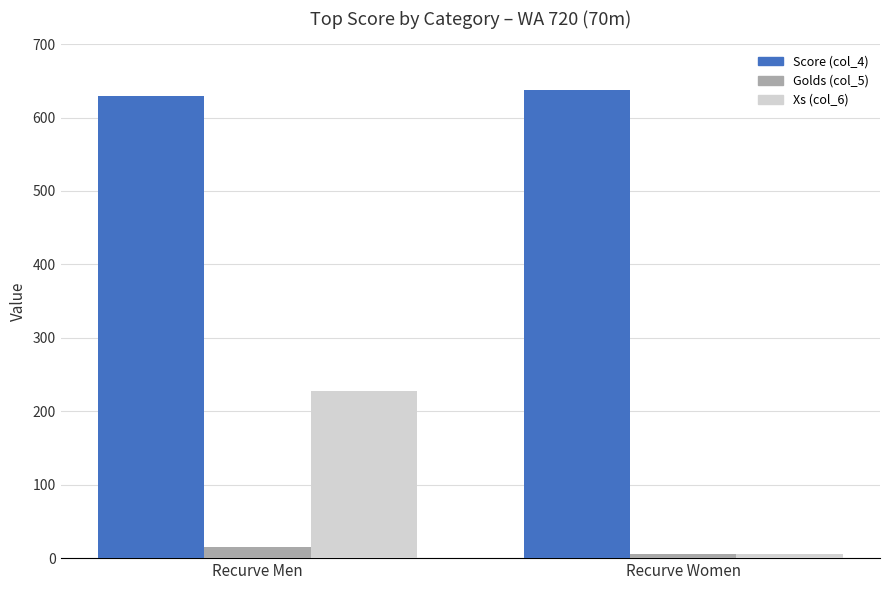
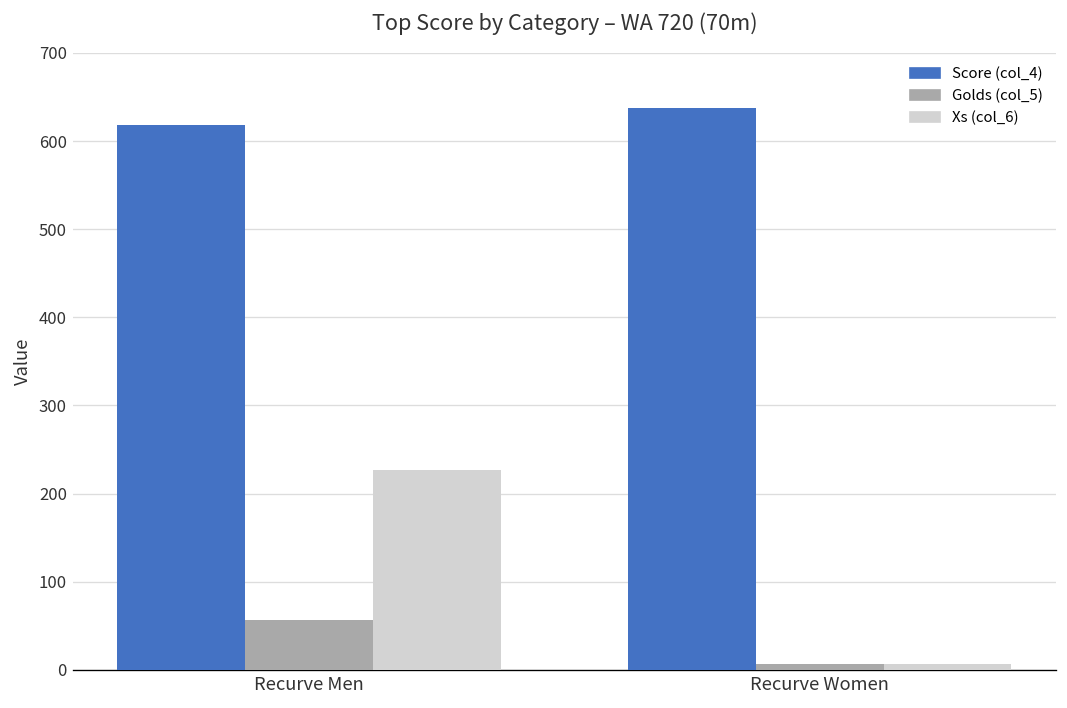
  {
    "Score (col_4)": {
-     "Recurve Men": 630,
+     "Recurve Men": 620,
      "Recurve Women": 640
    },
    "Golds (col_5)": {
-     "Recurve Men": 20,
+     "Recurve Men": 60,
      "Recurve Women": 10
    },
    "Xs (col_6)": {
      "Recurve Men": 230,
      "Recurve Women": 10
    }
  }
